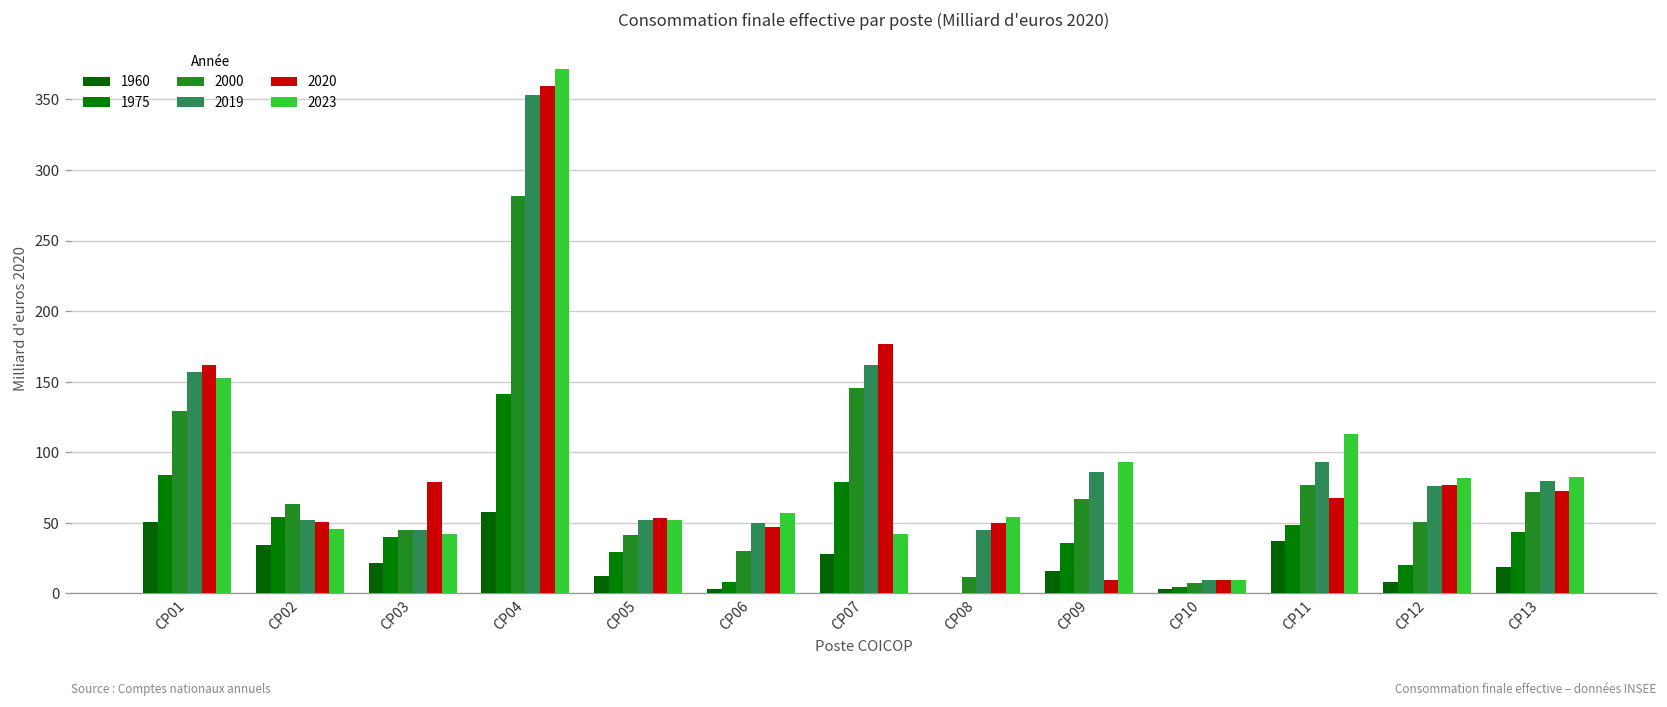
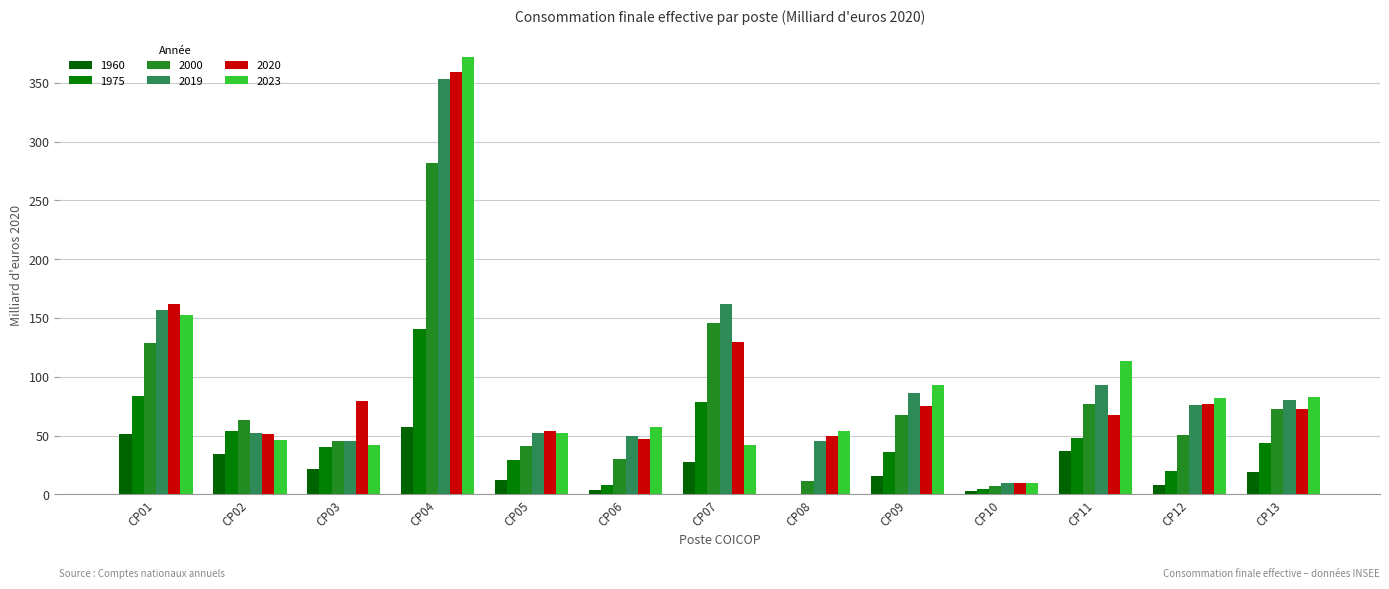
  {
    "2020": {
      "CP01": 162,
      "CP02": 51,
      "CP03": 79,
      "CP04": 359,
      "CP05": 54,
      "CP06": 47,
-     "CP07": 177,
+     "CP07": 130,
      "CP08": 50,
-     "CP09": 10,
+     "CP09": 75,
      "CP10": 9,
      "CP11": 67,
      "CP12": 77,
      "CP13": 72
    },
    "2023": {
      "CP01": 152,
      "CP02": 46,
      "CP03": 42,
      "CP04": 372,
      "CP05": 52,
      "CP06": 57,
      "CP07": 42,
      "CP08": 54,
      "CP09": 93,
      "CP10": 10,
      "CP11": 113,
      "CP12": 82,
      "CP13": 83
    }
  }
